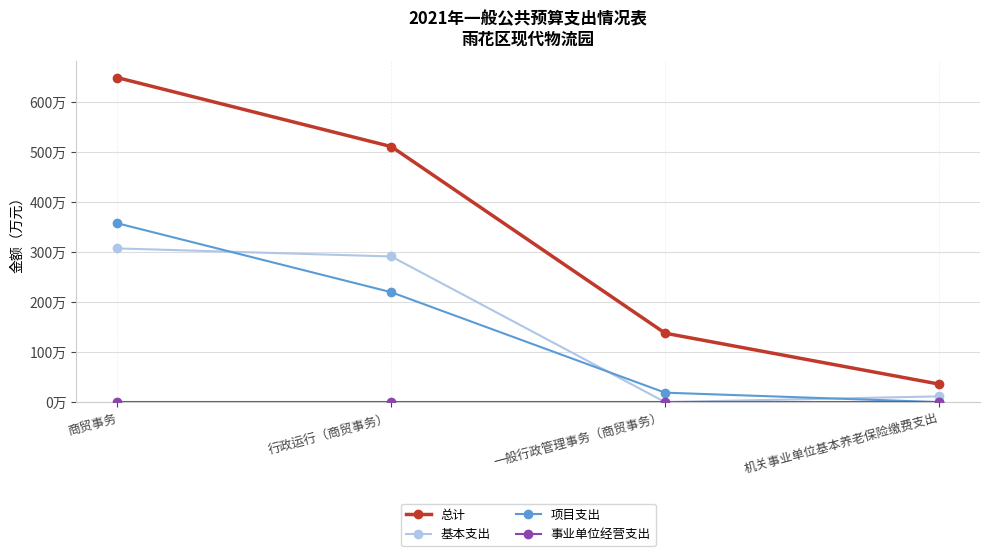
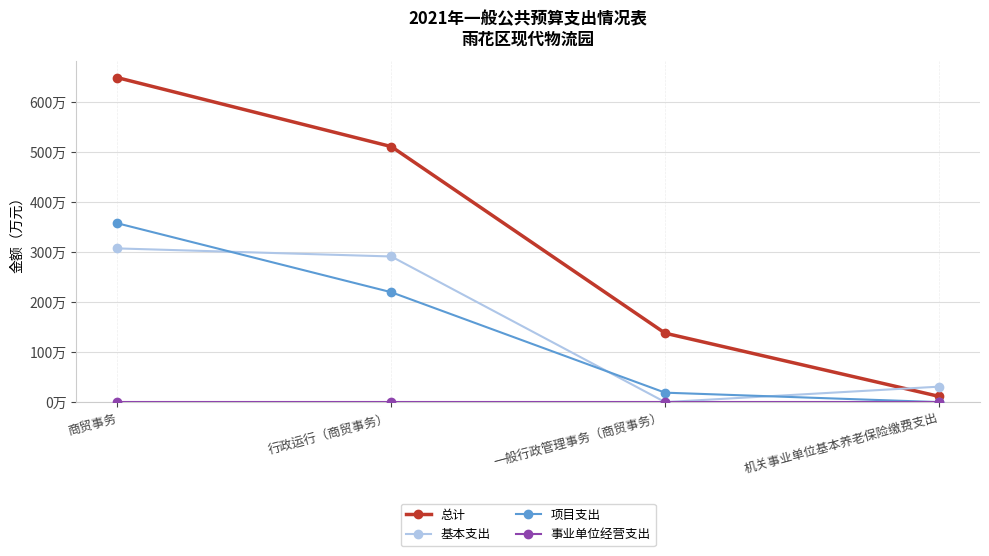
  {
    "总计": {
      "商贸事务": "650万",
      "行政运行（商贸事务）": "510万",
      "一般行政管理事务（商贸事务）": "140万",
-     "机关事业单位基本养老保险缴费支出": "40万"
+     "机关事业单位基本养老保险缴费支出": "10万"
    },
    "基本支出": {
      "商贸事务": "310万",
      "行政运行（商贸事务）": "290万",
-     "机关事业单位基本养老保险缴费支出": "10万"
+     "机关事业单位基本养老保险缴费支出": "30万"
    },
    "项目支出": {
      "商贸事务": "360万",
      "行政运行（商贸事务）": "220万",
      "一般行政管理事务（商贸事务）": "20万"
    },
    "事业单位经营支出": {
      "商贸事务": "0万",
      "行政运行（商贸事务）": "0万"
    }
  }
